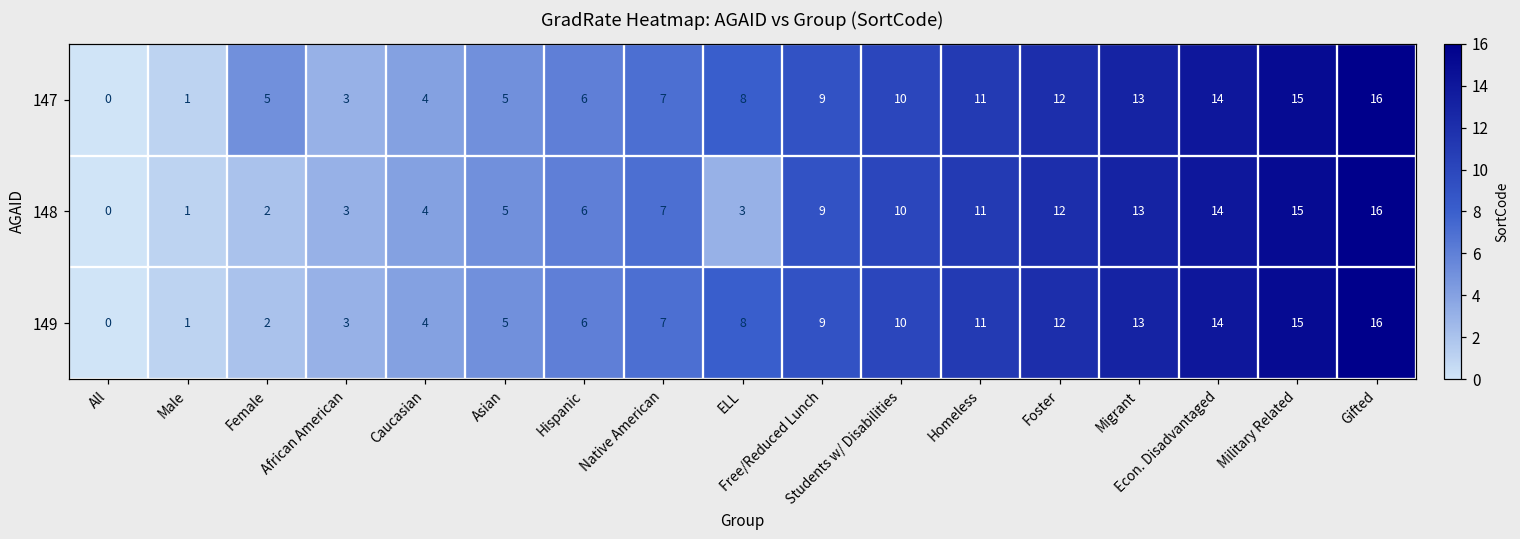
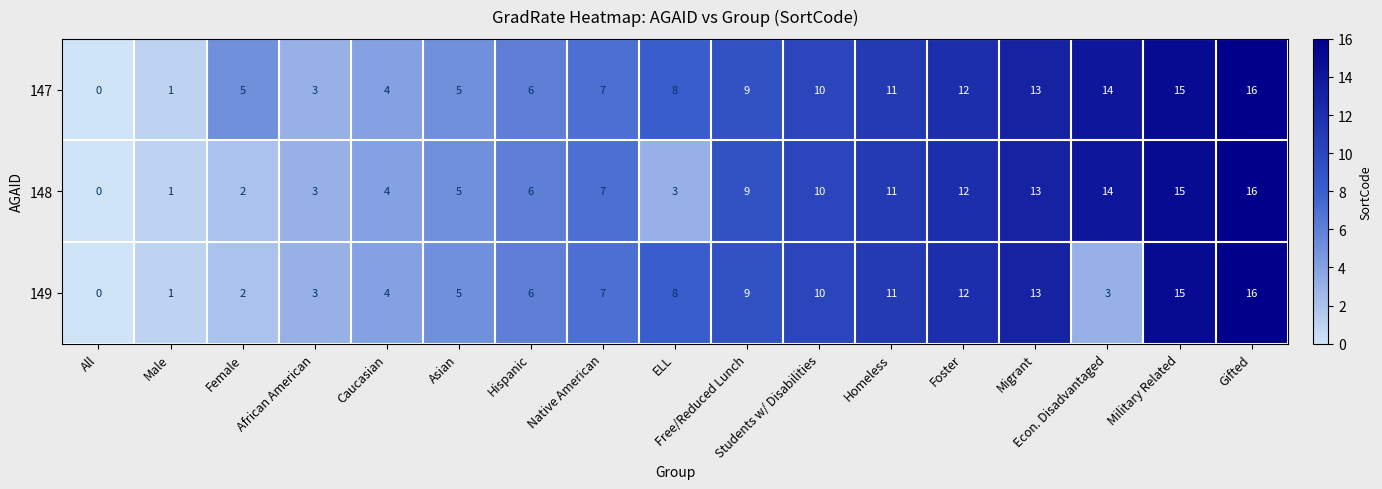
  {
    "147": {
      "All": 0,
      "Male": 1,
      "Female": 5,
      "African American": 3,
      "Caucasian": 4,
      "Asian": 5,
      "Hispanic": 6,
      "Native American": 7,
      "ELL": 8,
      "Free/Reduced Lunch": 9,
      "Students w/ Disabilities": 10,
      "Homeless": 11,
      "Foster": 12,
      "Migrant": 13,
      "Econ. Disadvantaged": 14,
      "Military Related": 15,
      "Gifted": 16
    },
    "148": {
      "All": 0,
      "Male": 1,
      "Female": 2,
      "African American": 3,
      "Caucasian": 4,
      "Asian": 5,
      "Hispanic": 6,
      "Native American": 7,
      "ELL": 3,
      "Free/Reduced Lunch": 9,
      "Students w/ Disabilities": 10,
      "Homeless": 11,
      "Foster": 12,
      "Migrant": 13,
      "Econ. Disadvantaged": 14,
      "Military Related": 15,
      "Gifted": 16
    },
    "149": {
      "All": 0,
      "Male": 1,
      "Female": 2,
      "African American": 3,
      "Caucasian": 4,
      "Asian": 5,
      "Hispanic": 6,
      "Native American": 7,
      "ELL": 8,
      "Free/Reduced Lunch": 9,
      "Students w/ Disabilities": 10,
      "Homeless": 11,
      "Foster": 12,
      "Migrant": 13,
-     "Econ. Disadvantaged": 14,
+     "Econ. Disadvantaged": 3,
      "Military Related": 15,
      "Gifted": 16
    }
  }
